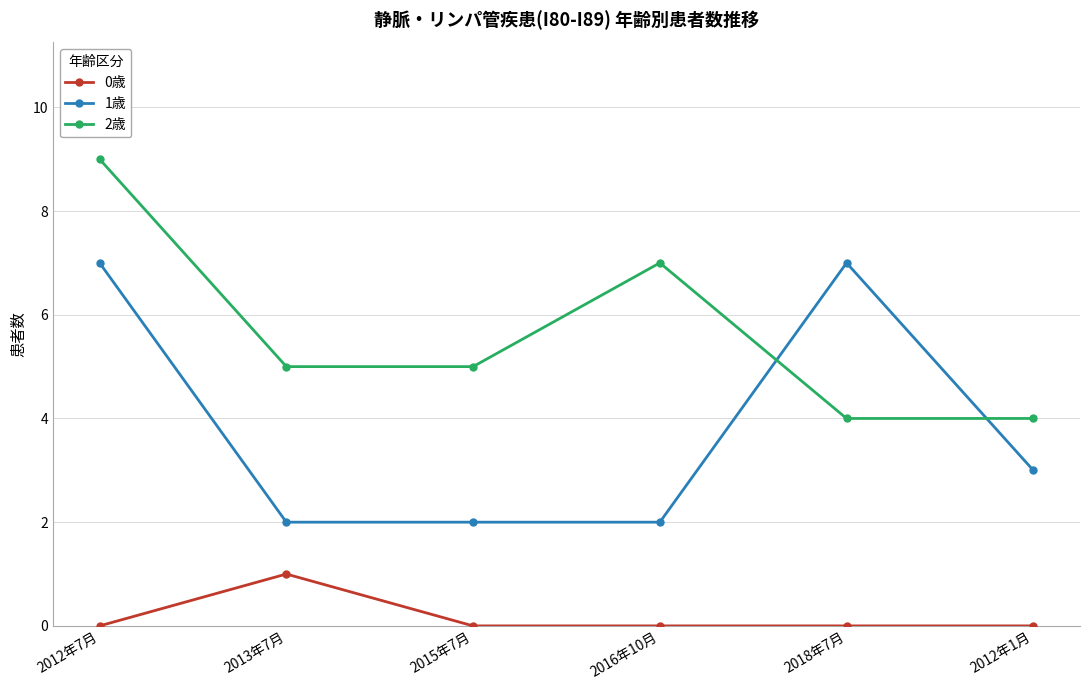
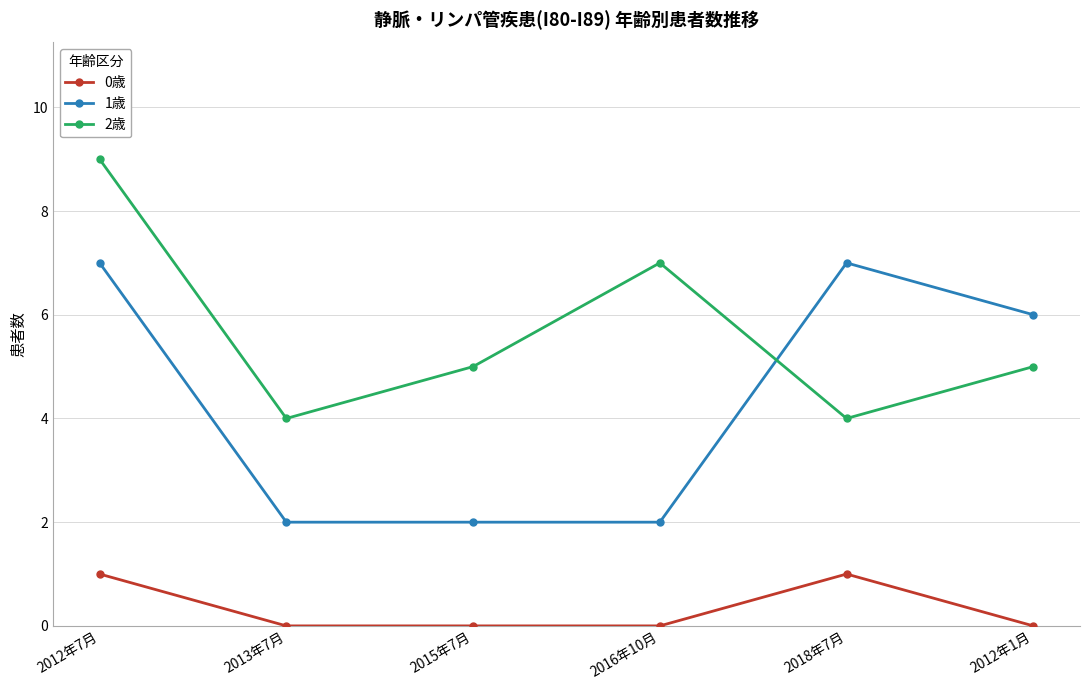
  {
    "0歳": {
-     "2012年7月": 0,
-     "2013年7月": 1,
+     "2012年7月": 1,
+     "2013年7月": 0,
      "2015年7月": 0,
      "2016年10月": 0,
-     "2018年7月": 0,
+     "2018年7月": 1,
      "2012年1月": 0
    },
    "1歳": {
      "2012年7月": 7,
      "2013年7月": 2,
      "2015年7月": 2,
      "2016年10月": 2,
      "2018年7月": 7,
-     "2012年1月": 3
+     "2012年1月": 6
    },
    "2歳": {
      "2012年7月": 9,
-     "2013年7月": 5,
+     "2013年7月": 4,
      "2015年7月": 5,
      "2016年10月": 7,
      "2018年7月": 4,
-     "2012年1月": 4
+     "2012年1月": 5
    }
  }
